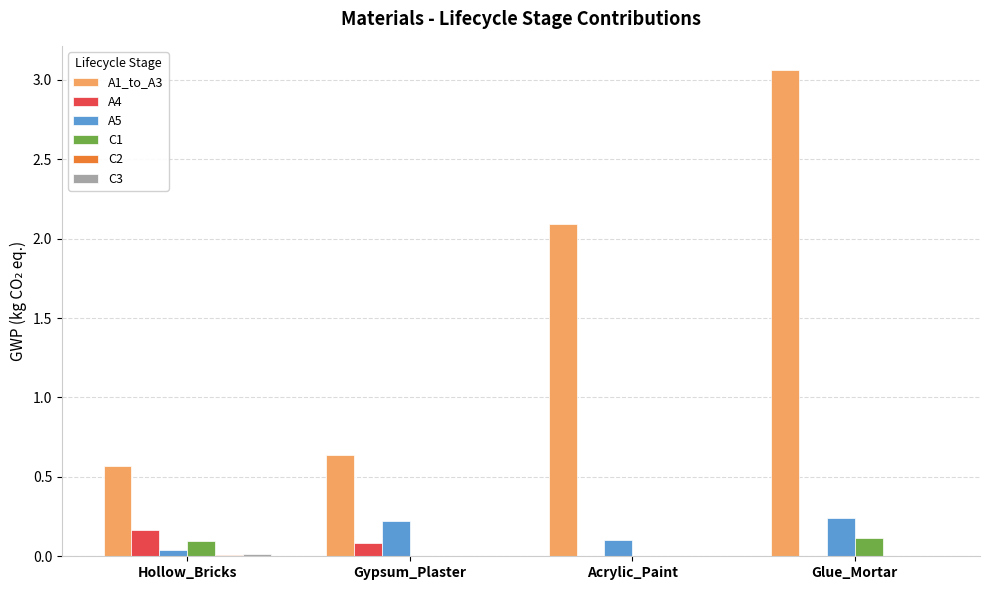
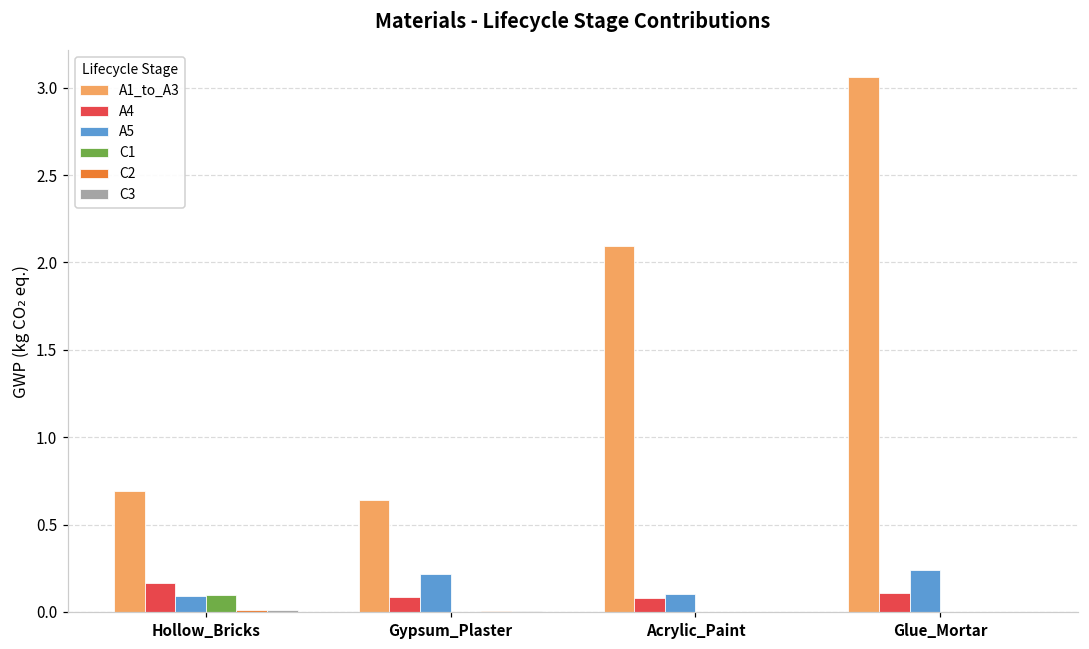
  {
    "A1_to_A3": {
-     "Hollow_Bricks": 0.57,
+     "Hollow_Bricks": 0.69,
      "Gypsum_Plaster": 0.64,
      "Acrylic_Paint": 2.09,
      "Glue_Mortar": 3.06
    },
    "A4": {
      "Hollow_Bricks": 0.16,
      "Gypsum_Plaster": 0.09,
-     "Acrylic_Paint": 0.00,
-     "Glue_Mortar": 0.00
+     "Acrylic_Paint": 0.08,
+     "Glue_Mortar": 0.11
    },
    "A5": {
-     "Hollow_Bricks": 0.04,
+     "Hollow_Bricks": 0.09,
      "Gypsum_Plaster": 0.22,
      "Acrylic_Paint": 0.10,
      "Glue_Mortar": 0.24
    },
    "C1": {
      "Hollow_Bricks": 0.10,
-     "Glue_Mortar": 0.12
+     "Glue_Mortar": 0.00
    }
  }
